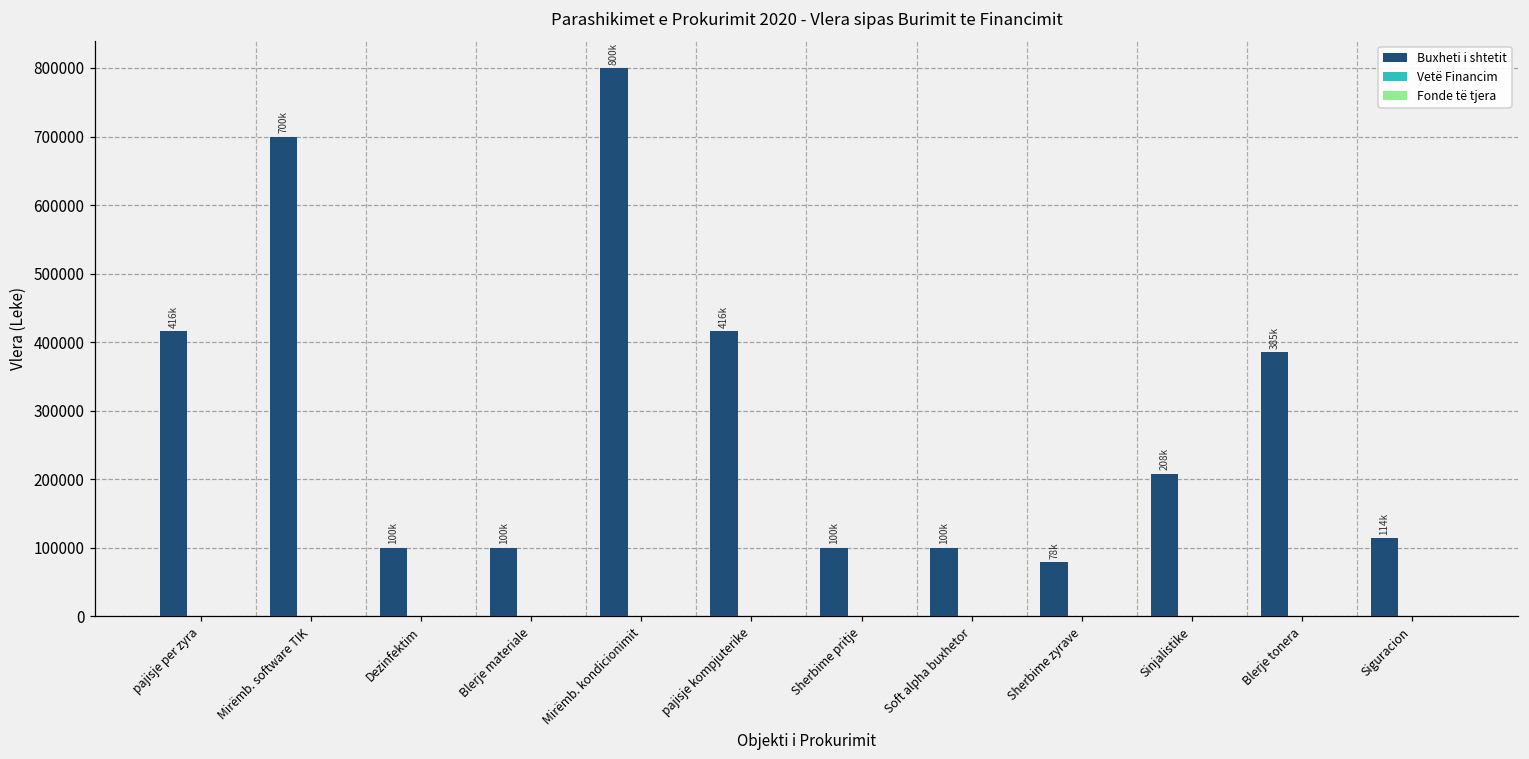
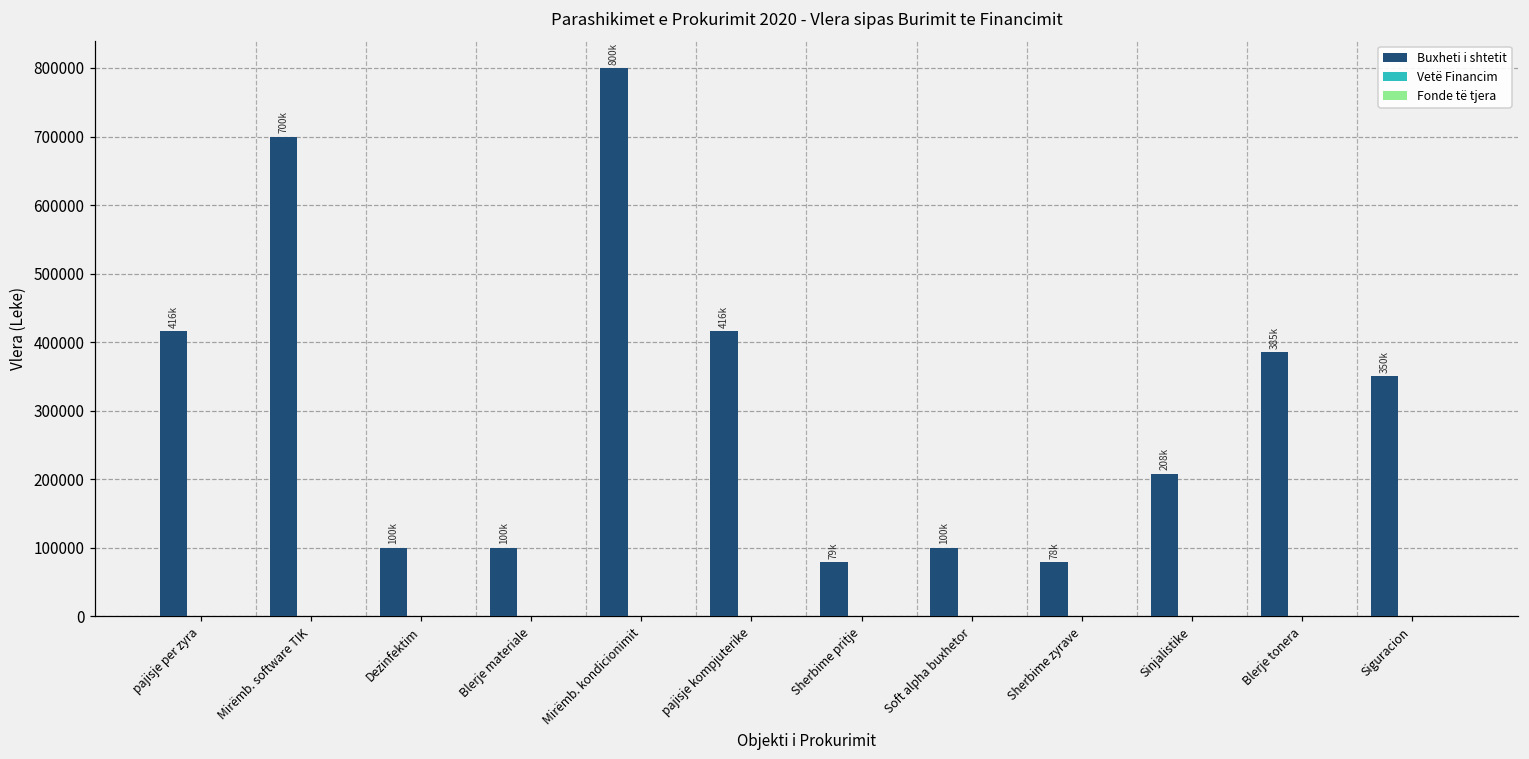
  {
    "Buxheti i shtetit": {
      "pajisje per zyra": "416k",
      "Mirëmb. software TIK": "700k",
      "Dezinfektim": "100k",
      "Blerje materiale": "100k",
      "Mirëmb. kondicionimit": "800k",
      "pajisje kompjuterike": "416k",
-     "Sherbime pritje": "100k",
+     "Sherbime pritje": "79k",
      "Soft alpha buxhetor": "100k",
      "Sherbime zyrave": "78k",
      "Sinjalistike": "208k",
      "Blerje tonera": "385k",
-     "Siguracion": "114k"
+     "Siguracion": "350k"
    },
    "Vetë Financim": {
      "pajisje per zyra": "0",
      "Mirëmb. software TIK": "0",
      "Dezinfektim": "0",
      "Blerje materiale": "0",
      "Mirëmb. kondicionimit": "0",
      "pajisje kompjuterike": "0",
      "Sherbime pritje": "0",
      "Soft alpha buxhetor": "0",
      "Sherbime zyrave": "0",
      "Sinjalistike": "0",
      "Blerje tonera": "0",
      "Siguracion": "0"
    },
    "Fonde të tjera": {
      "pajisje per zyra": "0",
      "Mirëmb. software TIK": "0",
      "Dezinfektim": "0",
      "Blerje materiale": "0",
      "Mirëmb. kondicionimit": "0",
      "pajisje kompjuterike": "0",
      "Sherbime pritje": "0",
      "Soft alpha buxhetor": "0",
      "Sherbime zyrave": "0",
      "Sinjalistike": "0",
      "Blerje tonera": "0",
      "Siguracion": "0"
    }
  }
